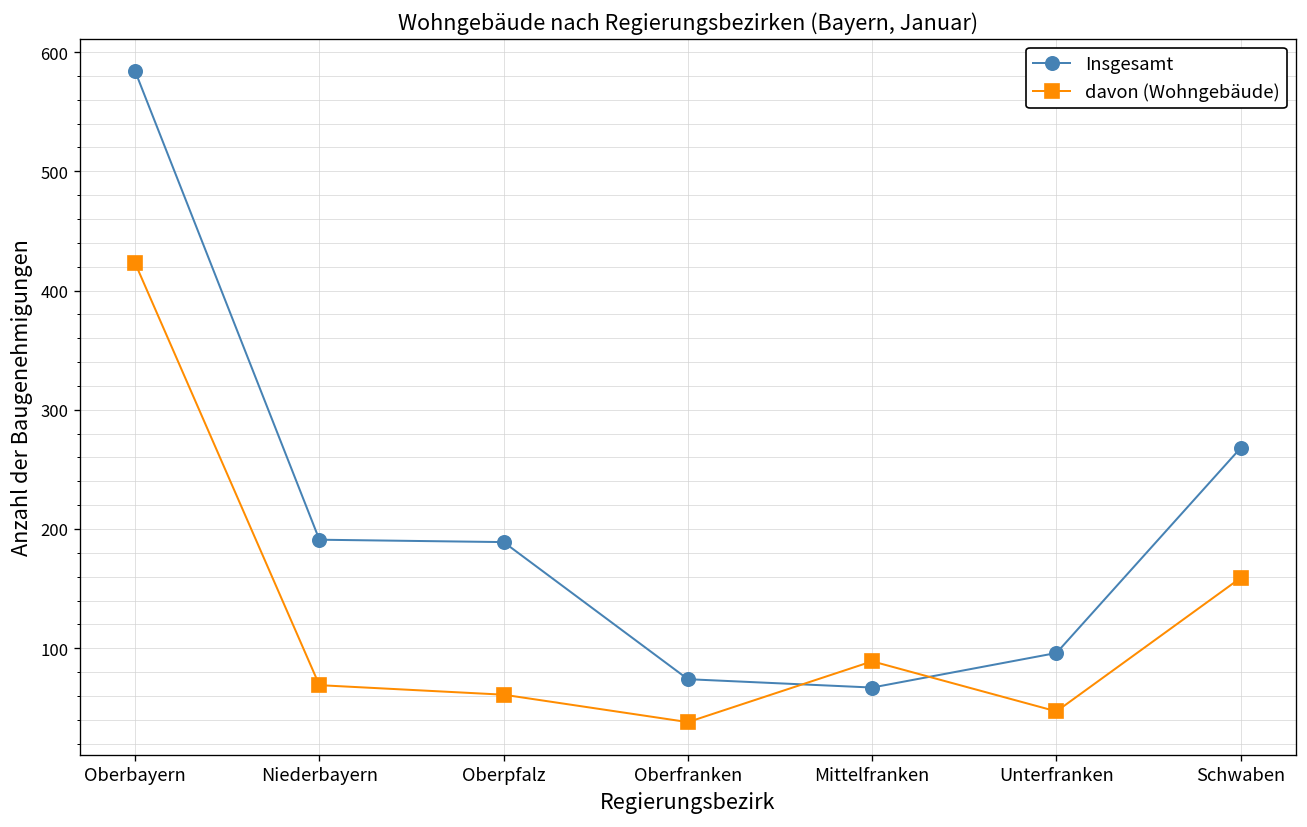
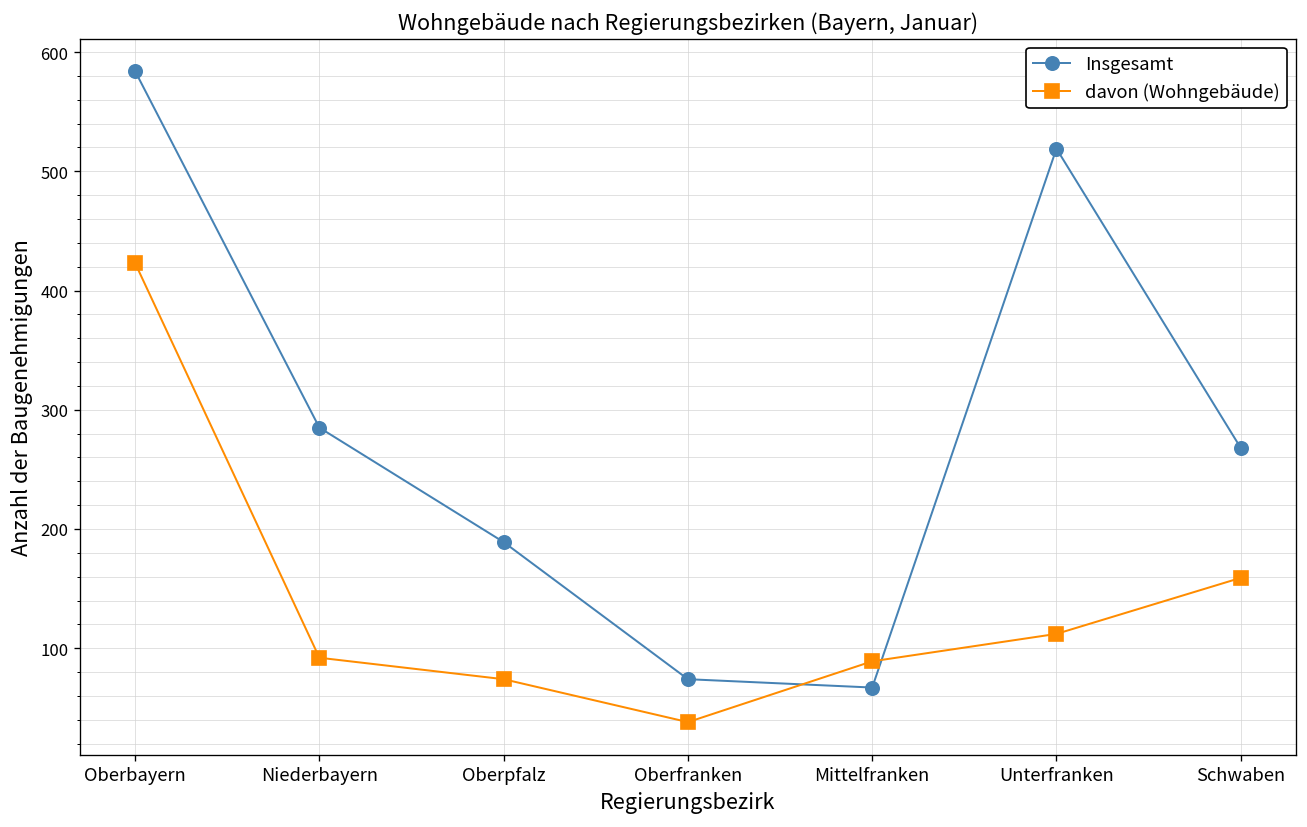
  {
    "Insgesamt": {
      "Oberbayern": 580,
-     "Niederbayern": 190,
+     "Niederbayern": 290,
      "Oberpfalz": 190,
      "Oberfranken": 70,
      "Mittelfranken": 70,
-     "Unterfranken": 100,
+     "Unterfranken": 520,
      "Schwaben": 270
    },
    "davon (Wohngebäude)": {
      "Oberbayern": 420,
-     "Niederbayern": 70,
-     "Oberpfalz": 60,
+     "Niederbayern": 90,
+     "Oberpfalz": 70,
      "Oberfranken": 40,
      "Mittelfranken": 90,
-     "Unterfranken": 50,
+     "Unterfranken": 110,
      "Schwaben": 160
    }
  }
